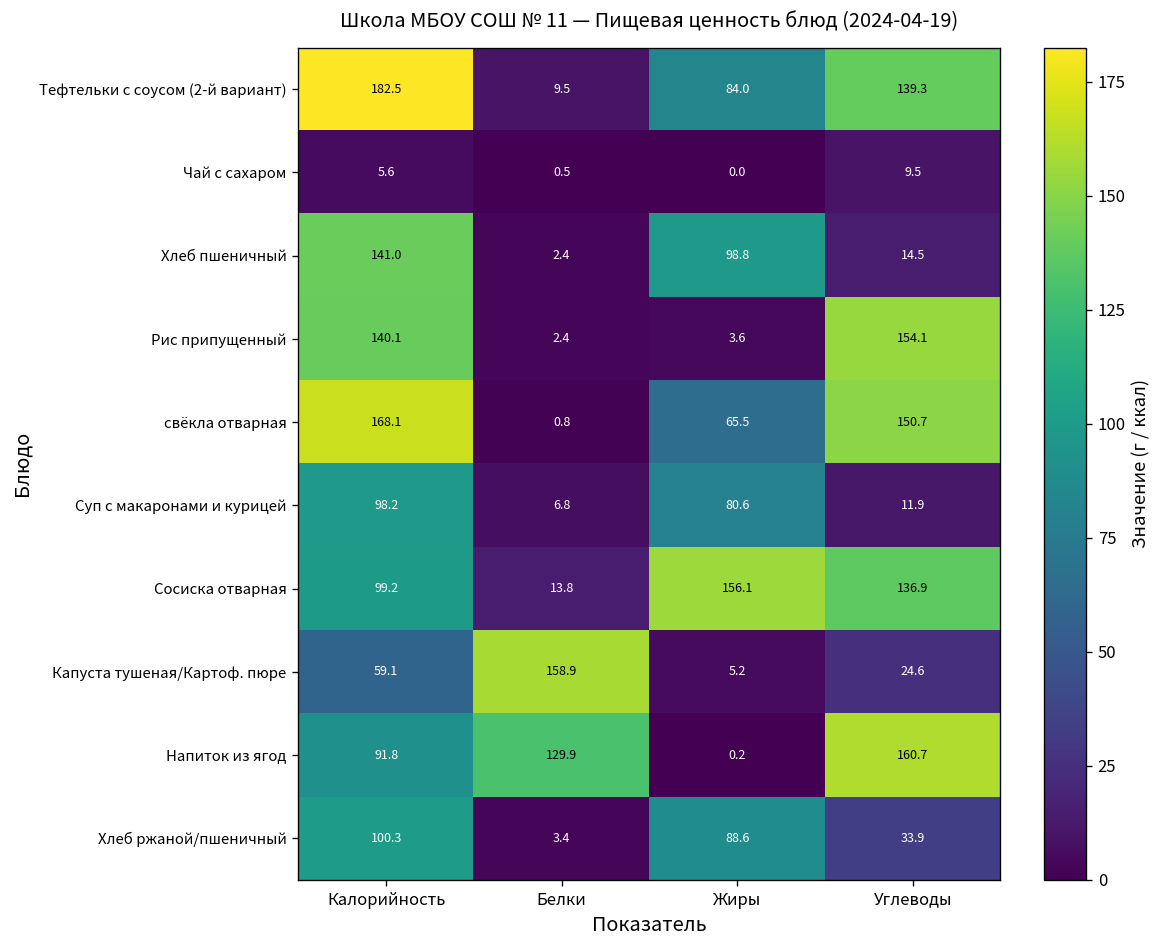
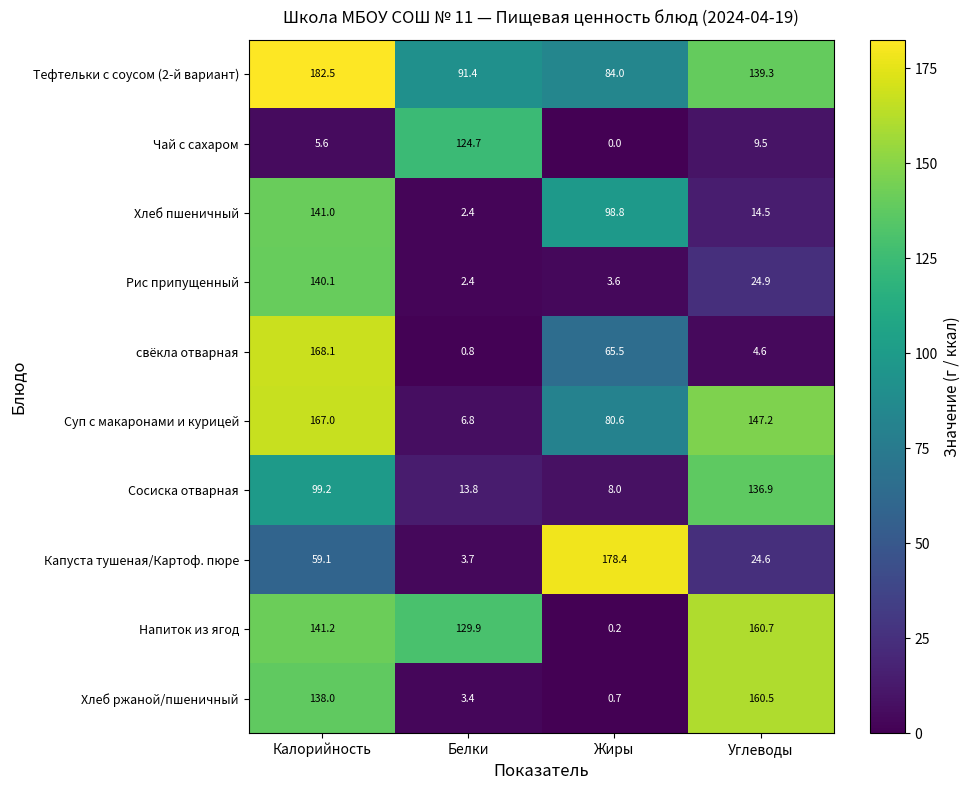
  {
    "Тефтельки с соусом (2-й вариант)": {
      "Калорийность": 182.5,
-     "Белки": 9.5,
+     "Белки": 91.4,
      "Жиры": 84.0,
      "Углеводы": 139.3
    },
    "Чай с сахаром": {
      "Калорийность": 5.6,
-     "Белки": 0.5,
+     "Белки": 124.7,
      "Жиры": 0.0,
      "Углеводы": 9.5
    },
    "Хлеб пшеничный": {
      "Калорийность": 141.0,
      "Белки": 2.4,
      "Жиры": 98.8,
      "Углеводы": 14.5
    },
    "Рис припущенный": {
      "Калорийность": 140.1,
      "Белки": 2.4,
      "Жиры": 3.6,
-     "Углеводы": 154.1
+     "Углеводы": 24.9
    },
    "свёкла отварная": {
      "Калорийность": 168.1,
      "Белки": 0.8,
      "Жиры": 65.5,
-     "Углеводы": 150.7
+     "Углеводы": 4.6
    },
    "Суп с макаронами и курицей": {
-     "Калорийность": 98.2,
+     "Калорийность": 167.0,
      "Белки": 6.8,
      "Жиры": 80.6,
-     "Углеводы": 11.9
+     "Углеводы": 147.2
    },
    "Сосиска отварная": {
      "Калорийность": 99.2,
      "Белки": 13.8,
-     "Жиры": 156.1,
+     "Жиры": 8.0,
      "Углеводы": 136.9
    },
    "Капуста тушеная/Картоф. пюре": {
      "Калорийность": 59.1,
-     "Белки": 158.9,
-     "Жиры": 5.2,
+     "Белки": 3.7,
+     "Жиры": 178.4,
      "Углеводы": 24.6
    },
    "Напиток из ягод": {
-     "Калорийность": 91.8,
+     "Калорийность": 141.2,
      "Белки": 129.9,
      "Жиры": 0.2,
      "Углеводы": 160.7
    },
    "Хлеб ржаной/пшеничный": {
-     "Калорийность": 100.3,
+     "Калорийность": 138.0,
      "Белки": 3.4,
-     "Жиры": 88.6,
-     "Углеводы": 33.9
+     "Жиры": 0.7,
+     "Углеводы": 160.5
    }
  }
